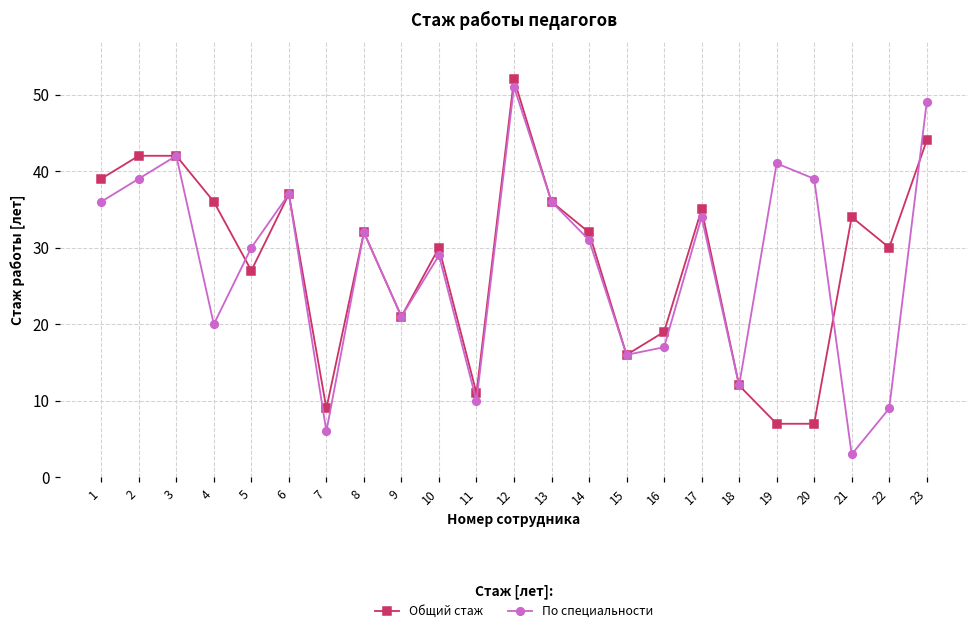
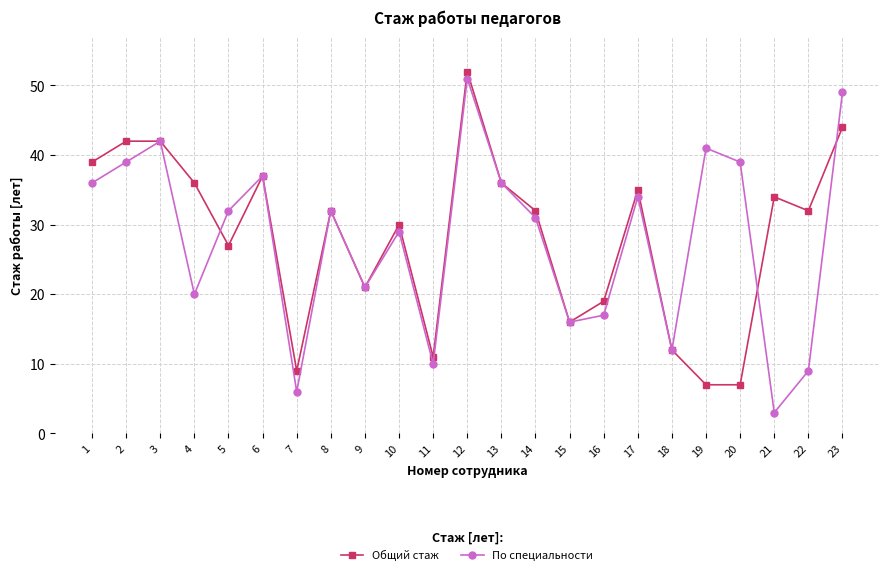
  {
    "Общий стаж": {
      "1": 39,
      "2": 42,
      "4": 36,
      "5": 27,
      "7": 9,
      "10": 30,
      "11": 11,
      "12": 52,
      "14": 32,
      "16": 19,
      "17": 35,
      "19": 7,
      "20": 7,
      "21": 34,
-     "22": 30,
+     "22": 32,
      "23": 44
    },
    "По специальности": {
      "1": 36,
      "2": 39,
      "4": 20,
-     "5": 30,
+     "5": 32,
      "7": 6,
      "10": 29,
      "11": 10,
      "12": 51,
      "14": 31,
      "16": 17,
      "17": 34,
      "19": 41,
      "20": 39,
      "21": 3,
      "22": 9,
      "23": 49
    }
  }
